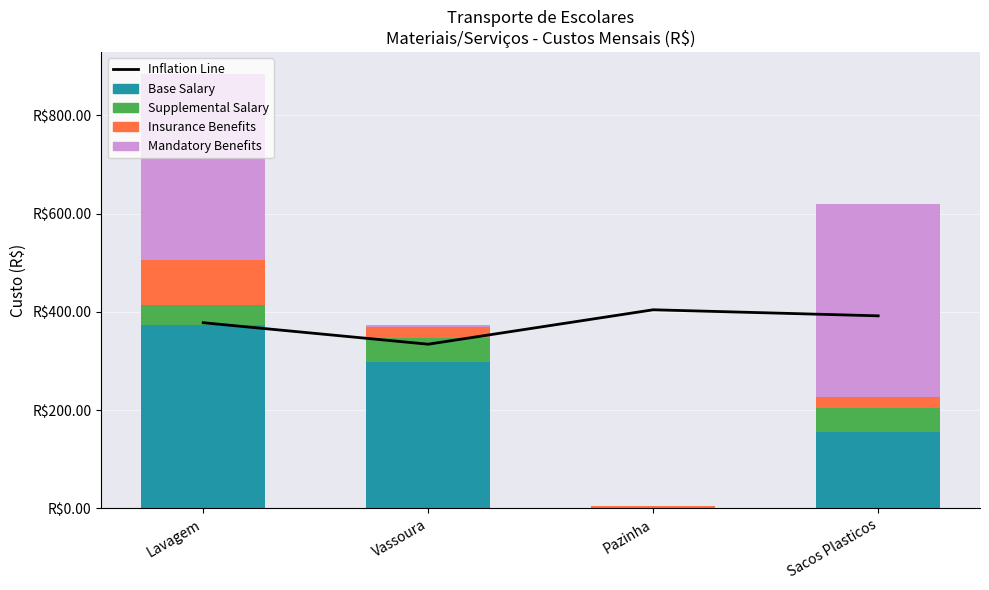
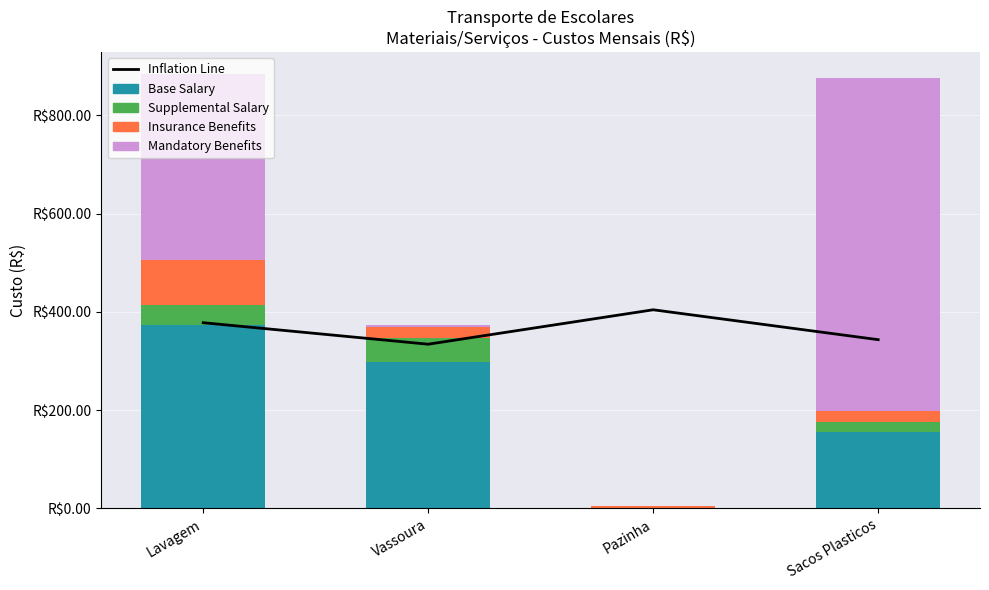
  {
    "Inflation Line": {
      "Lavagem": "R$380",
      "Vassoura": "R$330",
      "Pazinha": "R$400",
-     "Sacos Plasticos": "R$390"
+     "Sacos Plasticos": "R$340"
    },
    "Base Salary": {
      "Lavagem": "R$370",
      "Vassoura": "R$300",
      "Sacos Plasticos": "R$160"
    },
    "Supplemental Salary": {
      "Lavagem": "R$40",
      "Vassoura": "R$50",
-     "Sacos Plasticos": "R$50"
+     "Sacos Plasticos": "R$20"
    },
    "Insurance Benefits": {
      "Lavagem": "R$90",
      "Vassoura": "R$20",
      "Sacos Plasticos": "R$20"
    },
    "Mandatory Benefits": {
-     "Sacos Plasticos": "R$390"
+     "Sacos Plasticos": "R$680"
    }
  }
